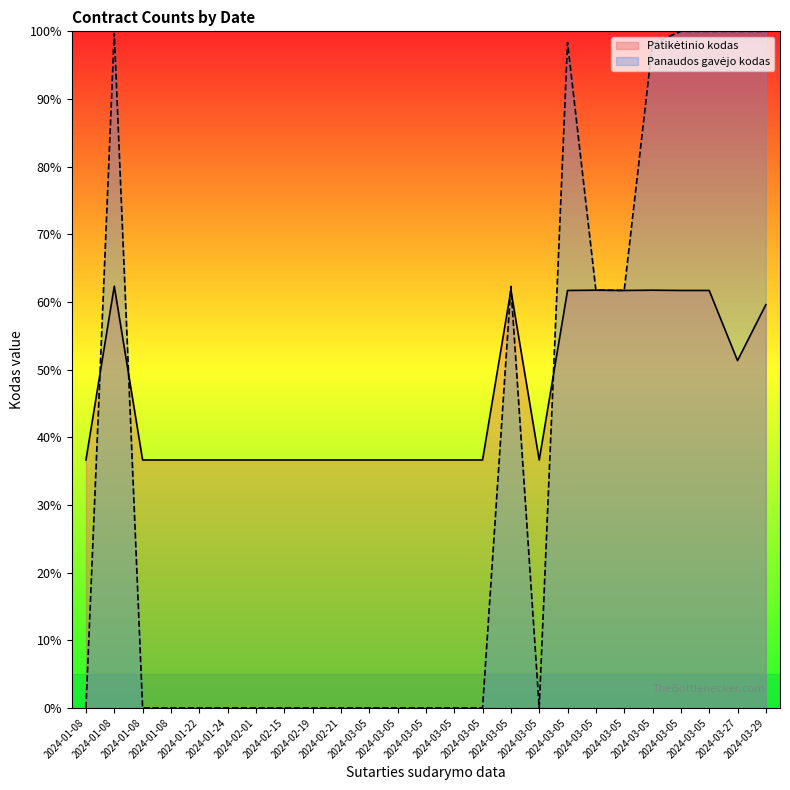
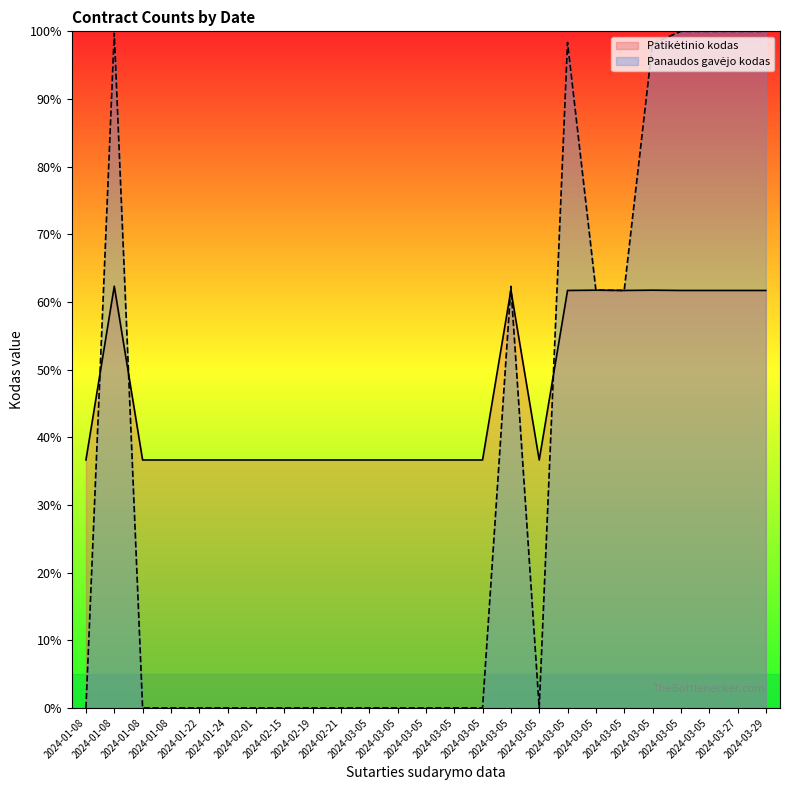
  {
    "Patikėtinio kodas": {
      "2024-01-22": "37%",
      "2024-01-24": "37%",
      "2024-02-01": "37%",
      "2024-02-15": "37%",
      "2024-02-19": "37%",
      "2024-02-21": "37%",
-     "2024-03-27": "51%",
-     "2024-03-29": "60%"
+     "2024-03-27": "62%",
+     "2024-03-29": "62%"
    },
    "Panaudos gavėjo kodas": {
      "2024-01-22": "0%",
      "2024-01-24": "0%",
      "2024-02-01": "0%",
      "2024-02-15": "0%",
      "2024-02-19": "0%",
      "2024-02-21": "0%",
      "2024-03-27": "100%",
      "2024-03-29": "100%"
    }
  }
